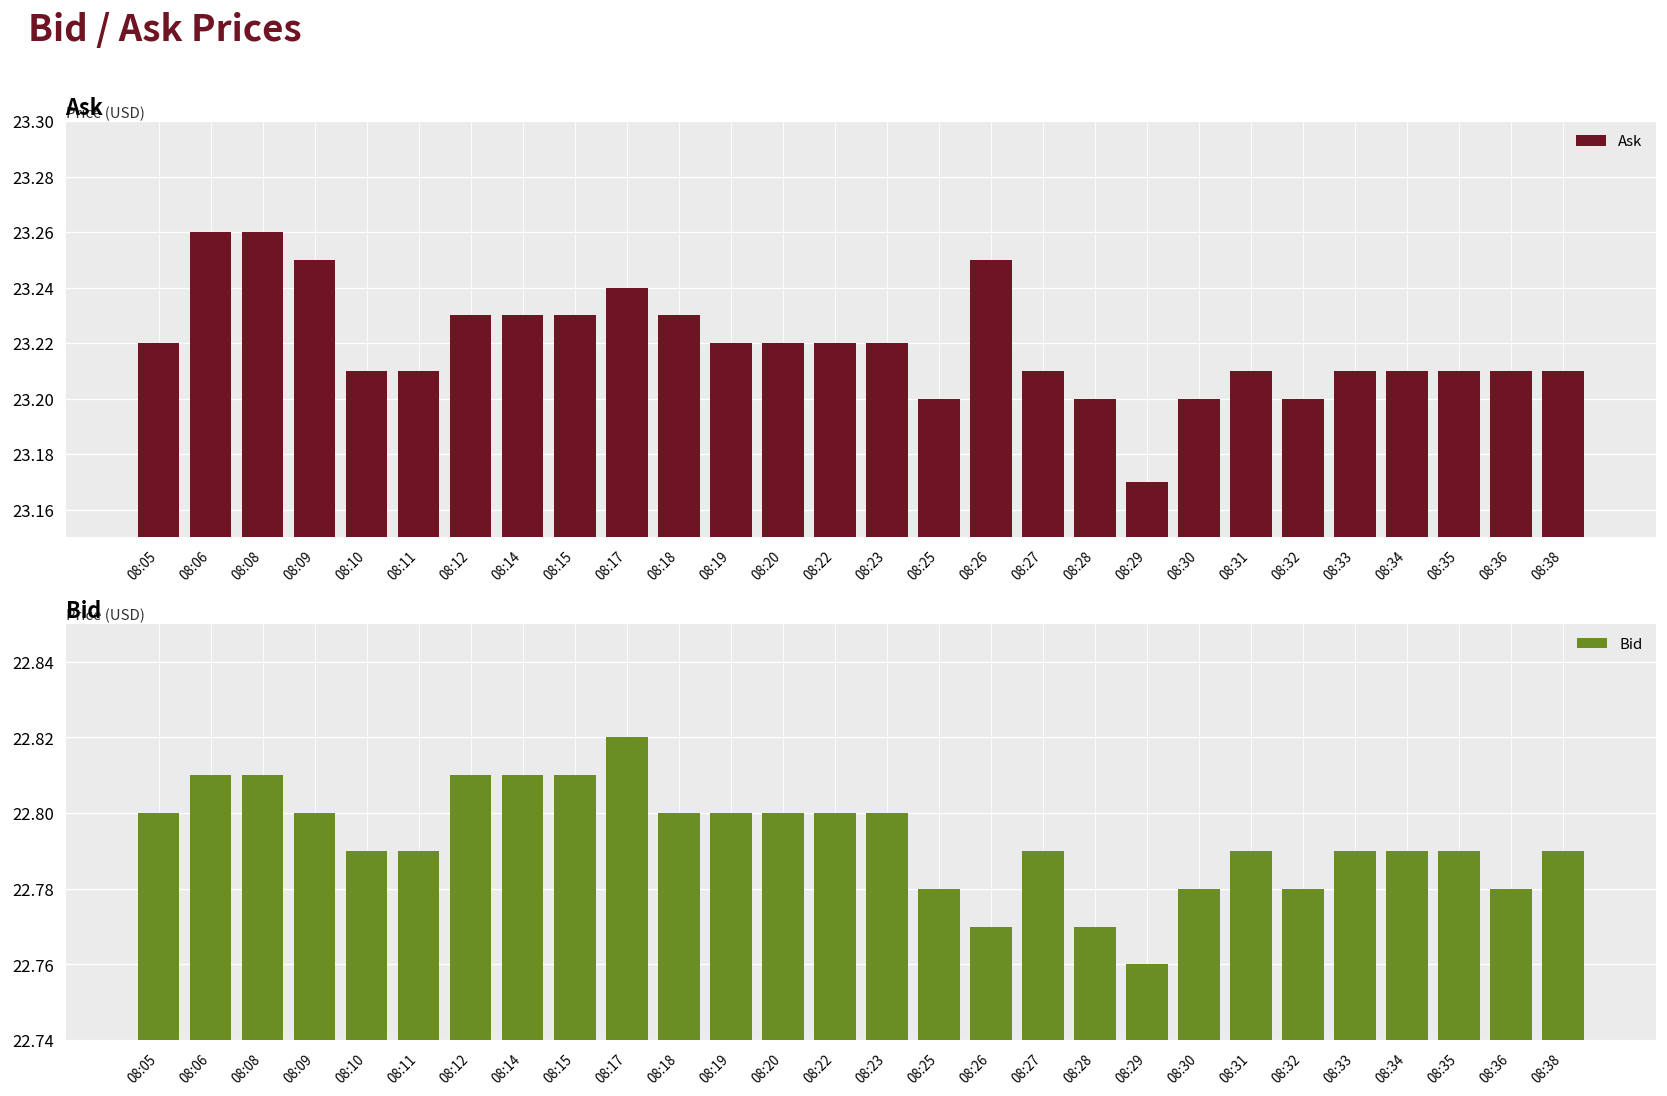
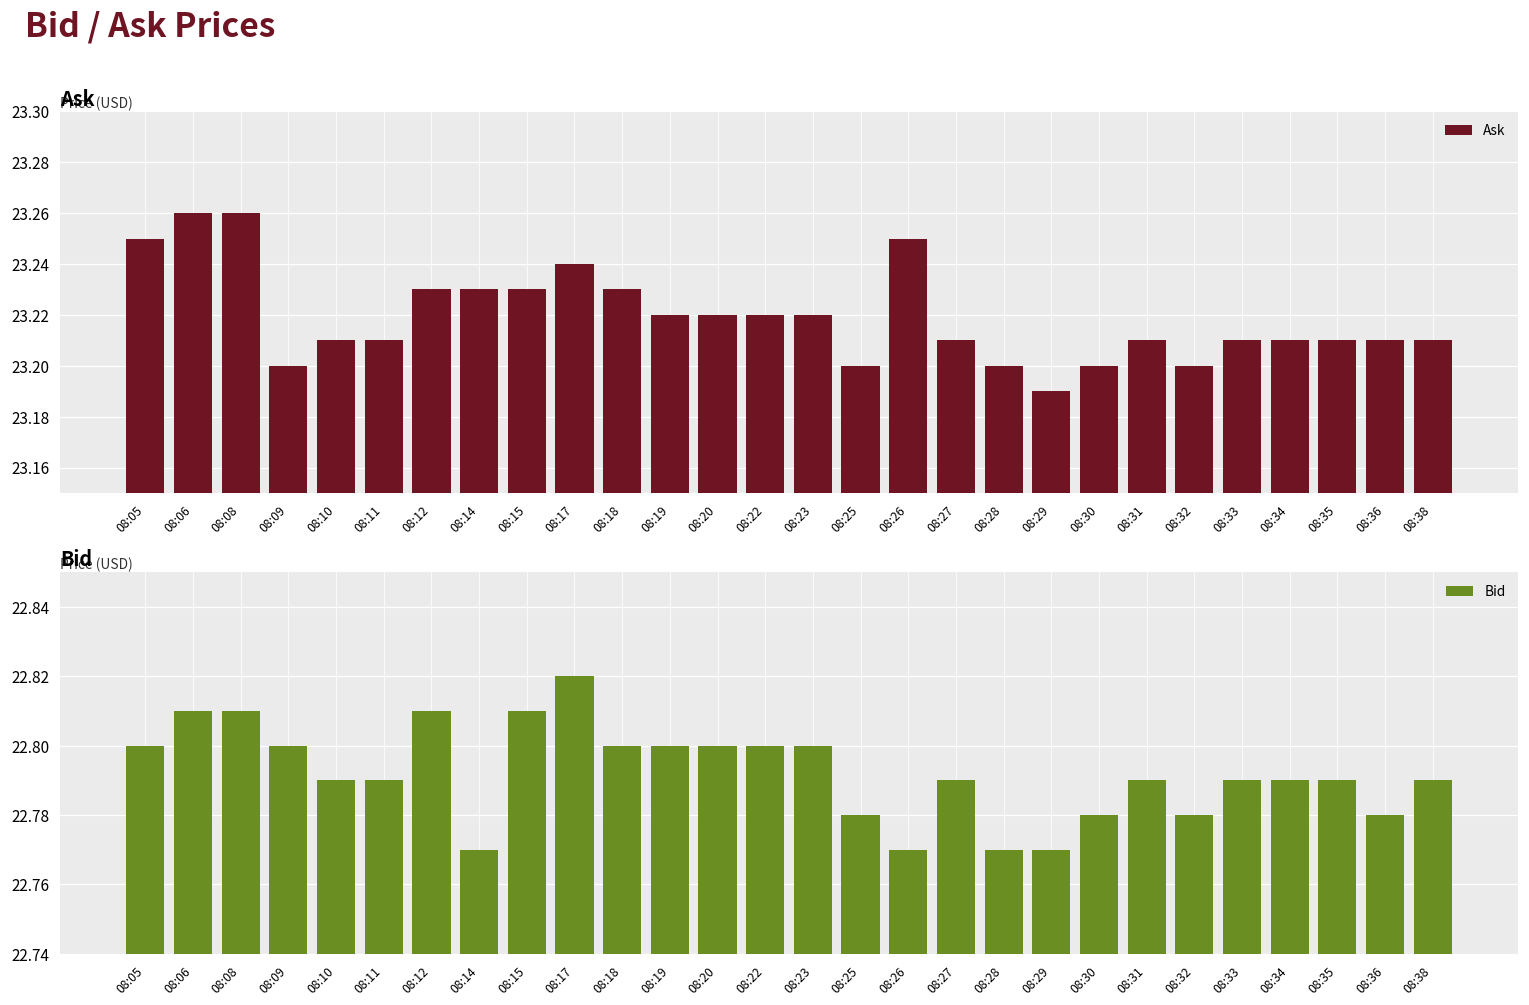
  {
    "Ask": {
-     "08:05": 23.22,
+     "08:05": 23.25,
      "08:06": 23.26,
      "08:08": 23.26,
-     "08:09": 23.25,
+     "08:09": 23.20,
      "08:10": 23.21,
      "08:11": 23.21,
      "08:12": 23.23,
      "08:14": 23.23,
      "08:15": 23.23,
      "08:17": 23.24,
      "08:18": 23.23,
      "08:19": 23.22,
      "08:20": 23.22,
      "08:22": 23.22,
      "08:23": 23.22,
      "08:25": 23.20,
      "08:26": 23.25,
      "08:27": 23.21,
      "08:28": 23.20,
-     "08:29": 23.17,
+     "08:29": 23.19,
      "08:30": 23.20,
      "08:31": 23.21,
      "08:32": 23.20,
      "08:33": 23.21,
      "08:34": 23.21,
      "08:35": 23.21,
      "08:36": 23.21,
      "08:38": 23.21
    },
    "Bid": {
      "08:05": 22.80,
      "08:06": 22.81,
      "08:08": 22.81,
      "08:09": 22.80,
      "08:10": 22.79,
      "08:11": 22.79,
      "08:12": 22.81,
-     "08:14": 22.81,
+     "08:14": 22.77,
      "08:15": 22.81,
      "08:17": 22.82,
      "08:18": 22.80,
      "08:19": 22.80,
      "08:20": 22.80,
      "08:22": 22.80,
      "08:23": 22.80,
      "08:25": 22.78,
      "08:26": 22.77,
      "08:27": 22.79,
      "08:28": 22.77,
-     "08:29": 22.76,
+     "08:29": 22.77,
      "08:30": 22.78,
      "08:31": 22.79,
      "08:32": 22.78,
      "08:33": 22.79,
      "08:34": 22.79,
      "08:35": 22.79,
      "08:36": 22.78,
      "08:38": 22.79
    }
  }
